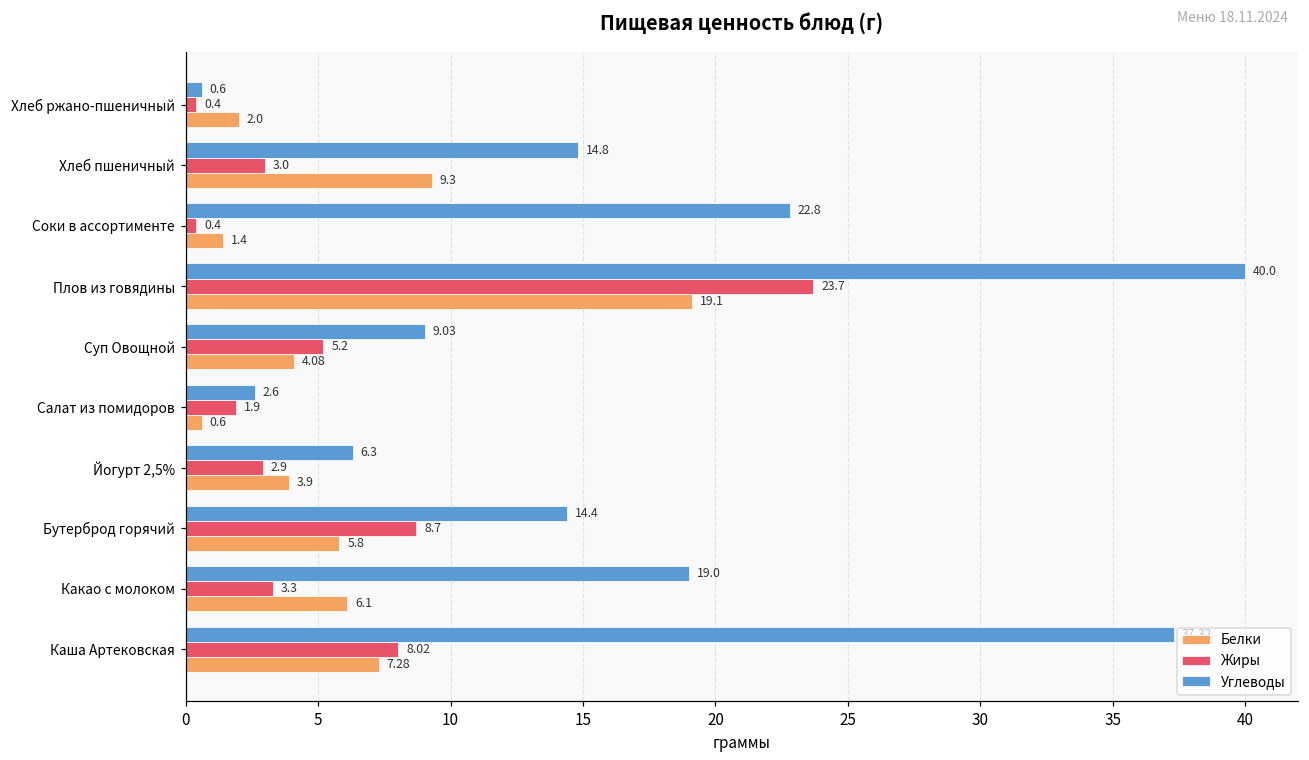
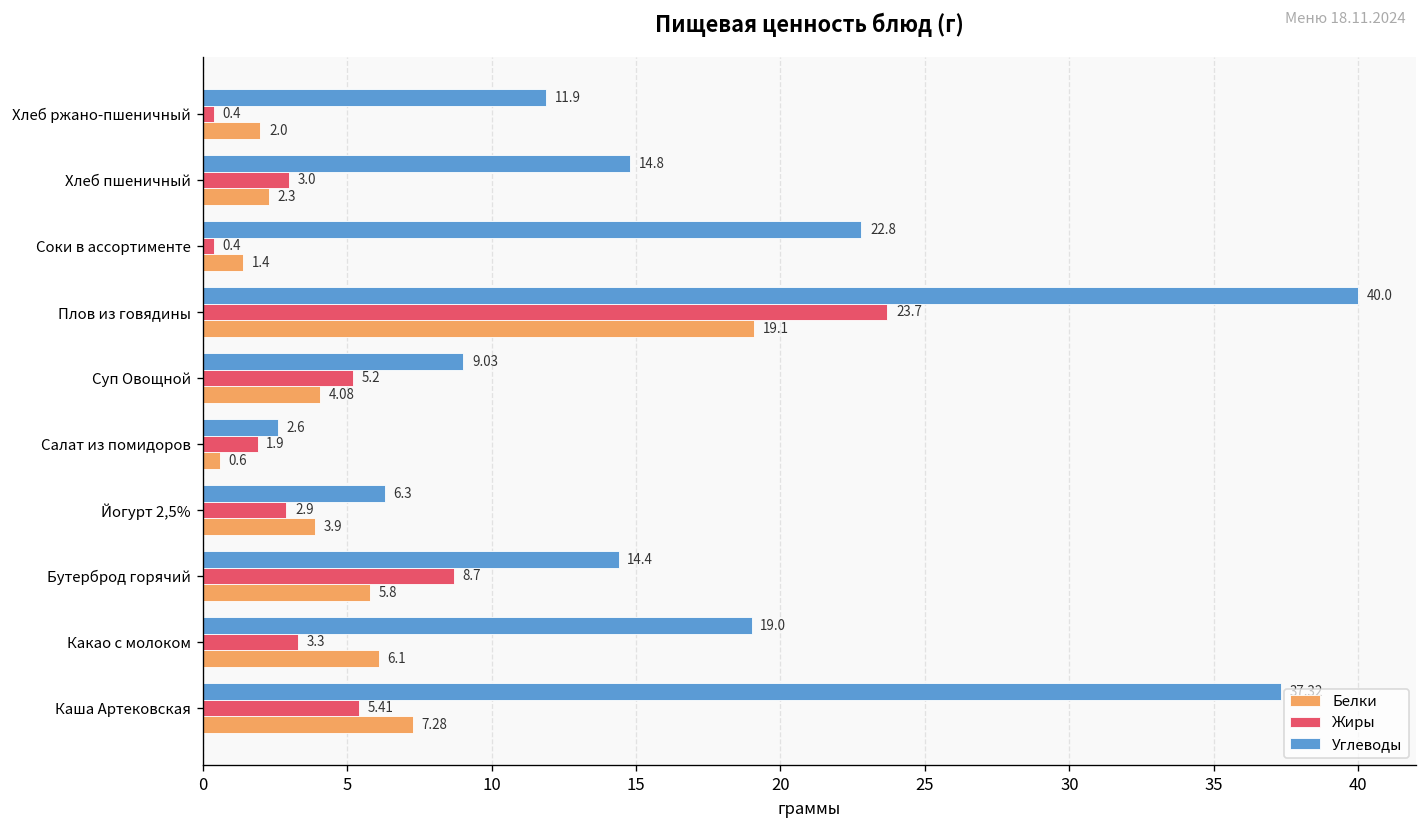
  {
    "Белки": {
      "Хлеб ржано-пшеничный": 2.0,
-     "Хлеб пшеничный": 9.3,
+     "Хлеб пшеничный": 2.3,
      "Соки в ассортименте": 1.4,
      "Плов из говядины": 19.1,
      "Суп Овощной": 4.08,
      "Салат из помидоров": 0.6,
      "Йогурт 2,5%": 3.9,
      "Бутерброд горячий": 5.8,
      "Какао с молоком": 6.1,
      "Каша Артековская": 7.28
    },
    "Жиры": {
      "Хлеб ржано-пшеничный": 0.4,
      "Хлеб пшеничный": 3.0,
      "Соки в ассортименте": 0.4,
      "Плов из говядины": 23.7,
      "Суп Овощной": 5.2,
      "Салат из помидоров": 1.9,
      "Йогурт 2,5%": 2.9,
      "Бутерброд горячий": 8.7,
      "Какао с молоком": 3.3,
-     "Каша Артековская": 8.02
+     "Каша Артековская": 5.41
    },
    "Углеводы": {
-     "Хлеб ржано-пшеничный": 0.6,
+     "Хлеб ржано-пшеничный": 11.9,
      "Хлеб пшеничный": 14.8,
      "Соки в ассортименте": 22.8,
      "Плов из говядины": 40.0,
      "Суп Овощной": 9.03,
      "Салат из помидоров": 2.6,
      "Йогурт 2,5%": 6.3,
      "Бутерброд горячий": 14.4,
      "Какао с молоком": 19.0
    }
  }
